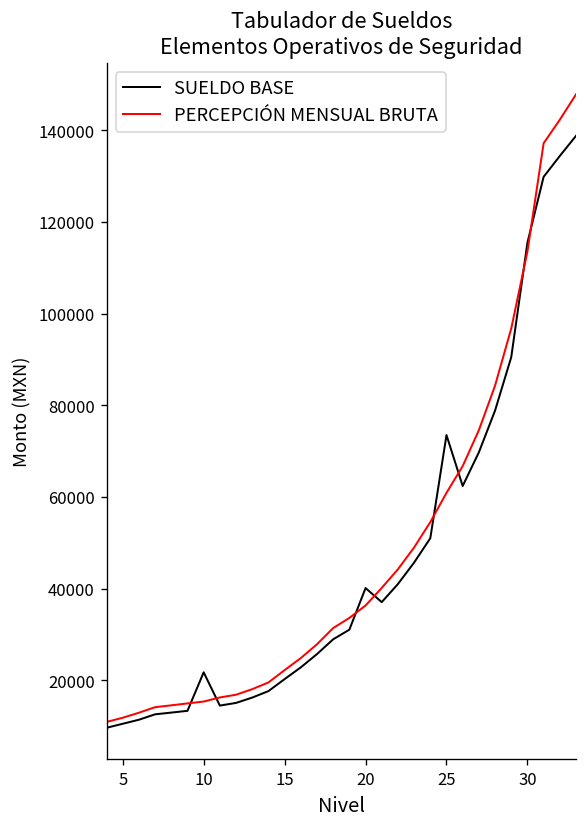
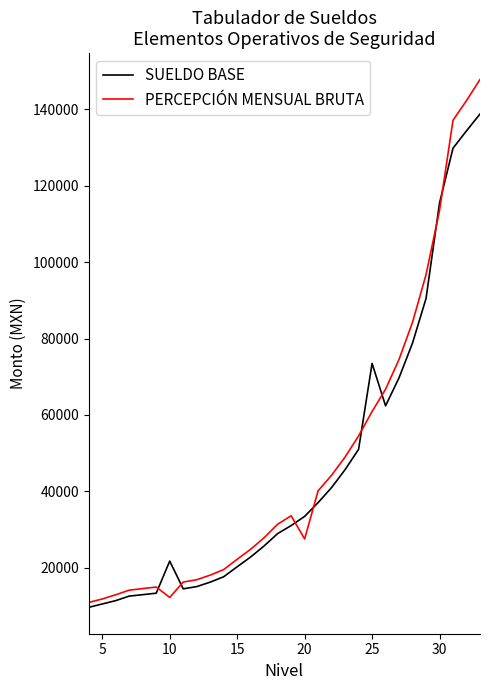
  {
    "SUELDO BASE": {
      "5": 11000,
      "10": 22000,
      "15": 20000,
-     "20": 40000,
+     "20": 33000,
      "25": 73000,
      "30": 115000
    },
    "PERCEPCIÓN MENSUAL BRUTA": {
      "5": 12000,
-     "10": 15000,
+     "10": 12000,
      "15": 22000,
-     "20": 36000,
+     "20": 28000,
      "25": 61000,
      "30": 114000
    }
  }
